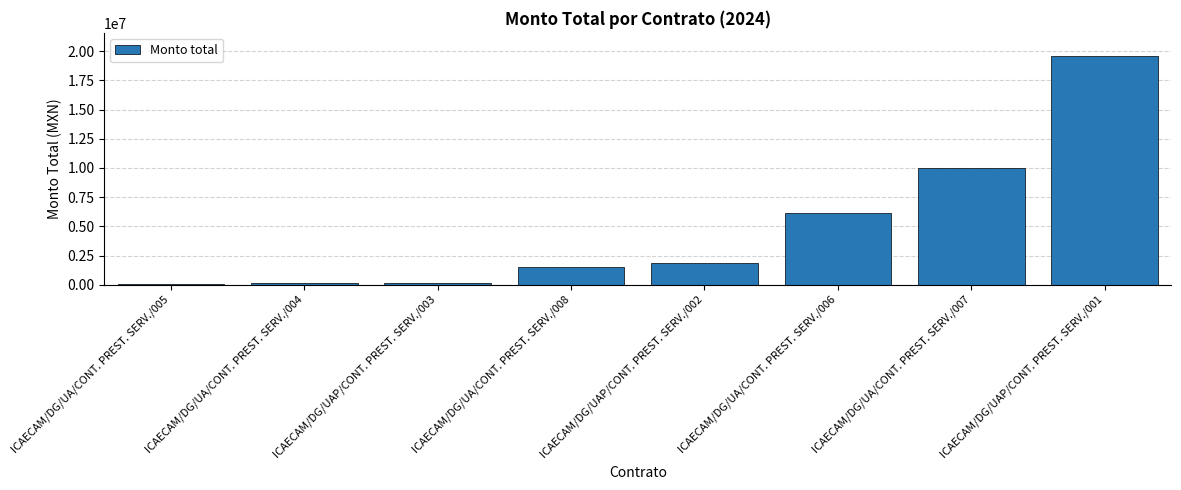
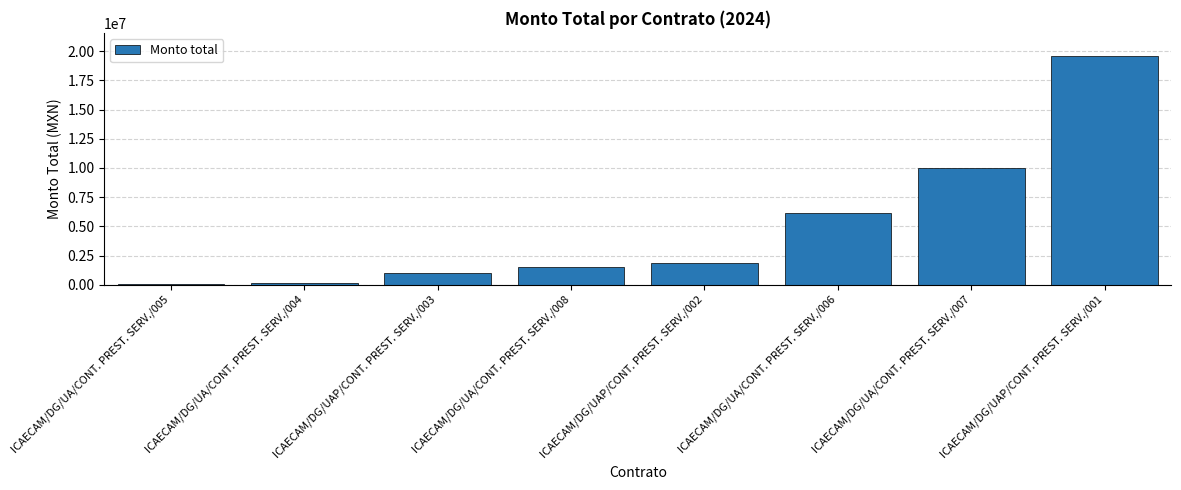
  {
-   "ICAECAM/DG/UAP/CONT. PREST. SERV./003": 200000,
+   "ICAECAM/DG/UAP/CONT. PREST. SERV./003": 1000000,
    "ICAECAM/DG/UA/CONT. PREST. SERV./008": 1500000,
    "ICAECAM/DG/UAP/CONT. PREST. SERV./002": 1800000,
    "ICAECAM/DG/UA/CONT. PREST. SERV./006": 6100000,
    "ICAECAM/DG/UA/CONT. PREST. SERV./007": 10000000,
    "ICAECAM/DG/UAP/CONT. PREST. SERV./001": 19600000
  }
